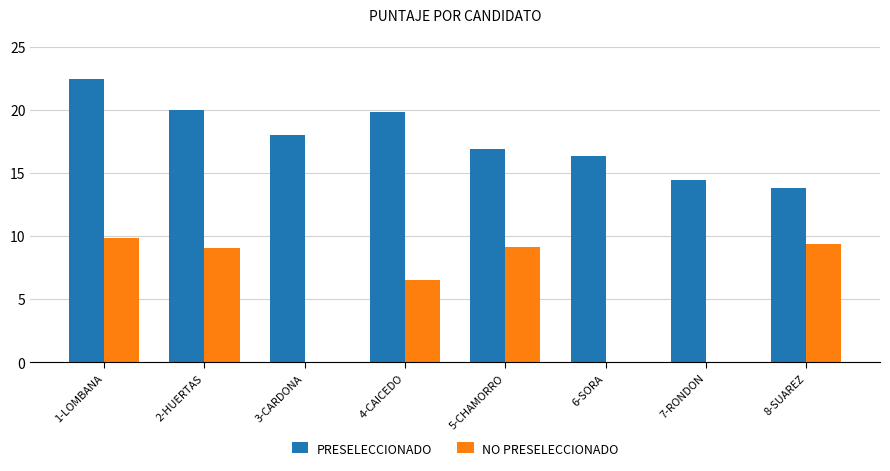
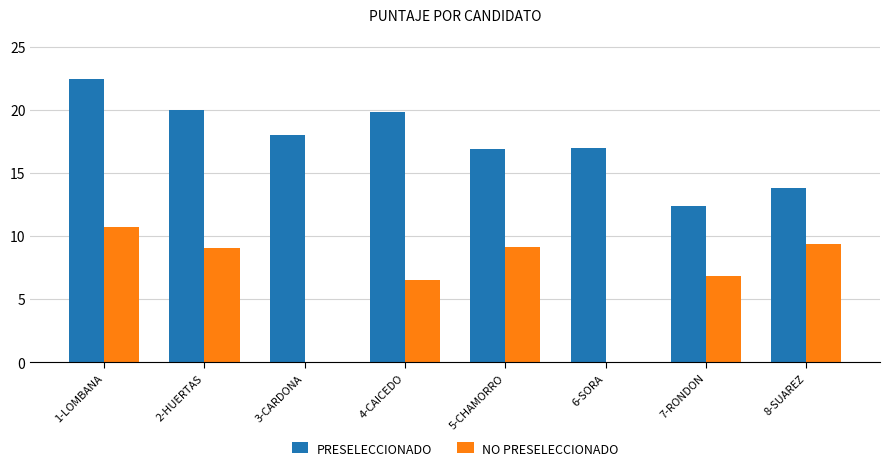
  {
    "PRESELECCIONADO": {
      "1-LOMBANA": 22.5,
      "2-HUERTAS": 20.0,
      "3-CARDONA": 18.0,
      "4-CAICEDO": 19.8,
      "5-CHAMORRO": 16.9,
-     "6-SORA": 16.4,
-     "7-RONDON": 14.4,
+     "6-SORA": 17.0,
+     "7-RONDON": 12.3,
      "8-SUAREZ": 13.8
    },
    "NO PRESELECCIONADO": {
-     "1-LOMBANA": 9.9,
+     "1-LOMBANA": 10.7,
      "2-HUERTAS": 9.0,
      "3-CARDONA": 0.0,
      "4-CAICEDO": 6.5,
      "5-CHAMORRO": 9.1,
      "6-SORA": 0.0,
-     "7-RONDON": 0.0,
+     "7-RONDON": 6.8,
      "8-SUAREZ": 9.4
    }
  }
